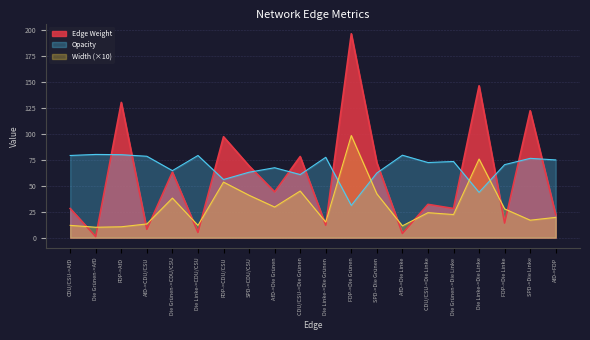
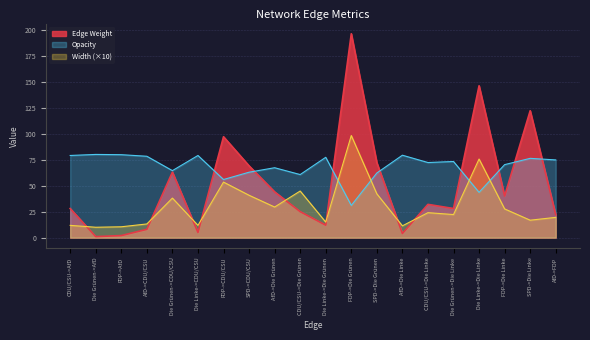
  {
    "Edge Weight": {
      "CDU/CSU->AfD": 28,
      "Die Grünen->AfD": 1,
-     "FDP->AfD": 130,
+     "FDP->AfD": 2,
      "AfD->CDU/CSU": 8,
      "Die Linke->CDU/CSU": 5,
      "FDP->CDU/CSU": 97,
      "SPD->CDU/CSU": 69,
      "AfD->Die Grünen": 44,
-     "CDU/CSU->Die Grünen": 78,
+     "CDU/CSU->Die Grünen": 25,
      "Die Linke->Die Grünen": 12,
      "FDP->Die Grünen": 196,
      "SPD->Die Grünen": 72,
      "AfD->Die Linke": 4,
      "CDU/CSU->Die Linke": 32,
      "Die Grünen->Die Linke": 28,
      "Die Linke->Die Linke": 146,
-     "FDP->Die Linke": 14,
+     "FDP->Die Linke": 40,
      "SPD->Die Linke": 122,
      "AfD->FDP": 22
    },
    "Opacity": {
      "CDU/CSU->AfD": 79,
      "Die Grünen->AfD": 80,
      "FDP->AfD": 80,
      "AfD->CDU/CSU": 78,
      "Die Linke->CDU/CSU": 79,
      "FDP->CDU/CSU": 56,
      "SPD->CDU/CSU": 63,
      "AfD->Die Grünen": 67,
      "CDU/CSU->Die Grünen": 61,
      "Die Linke->Die Grünen": 77,
      "FDP->Die Grünen": 31,
      "SPD->Die Grünen": 62,
      "AfD->Die Linke": 79,
      "CDU/CSU->Die Linke": 72,
      "Die Grünen->Die Linke": 73,
      "Die Linke->Die Linke": 44,
      "FDP->Die Linke": 70,
      "SPD->Die Linke": 76,
      "AfD->FDP": 75
    },
    "Width (×10)": {
      "CDU/CSU->AfD": 12,
      "Die Grünen->AfD": 10,
      "FDP->AfD": 10,
      "AfD->CDU/CSU": 13,
      "Die Grünen->CDU/CSU": 38,
      "Die Linke->CDU/CSU": 12,
      "FDP->CDU/CSU": 53,
      "SPD->CDU/CSU": 41,
      "AfD->Die Grünen": 29,
      "CDU/CSU->Die Grünen": 45,
      "Die Linke->Die Grünen": 15,
      "FDP->Die Grünen": 98,
      "SPD->Die Grünen": 42,
      "AfD->Die Linke": 11,
      "CDU/CSU->Die Linke": 24,
      "Die Grünen->Die Linke": 22,
      "Die Linke->Die Linke": 76,
      "FDP->Die Linke": 28,
      "SPD->Die Linke": 17,
      "AfD->FDP": 19
    }
  }
